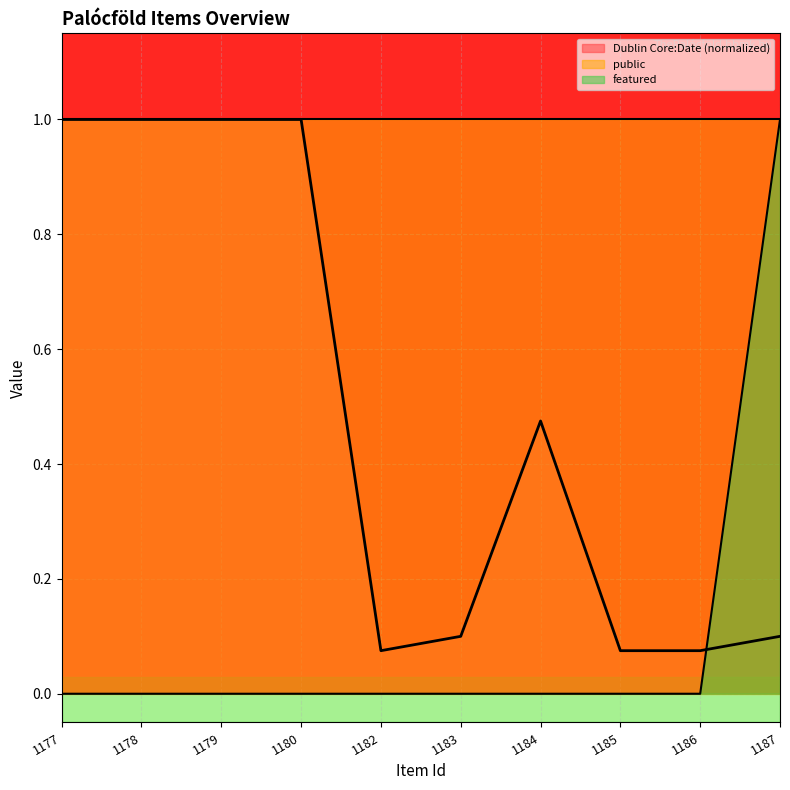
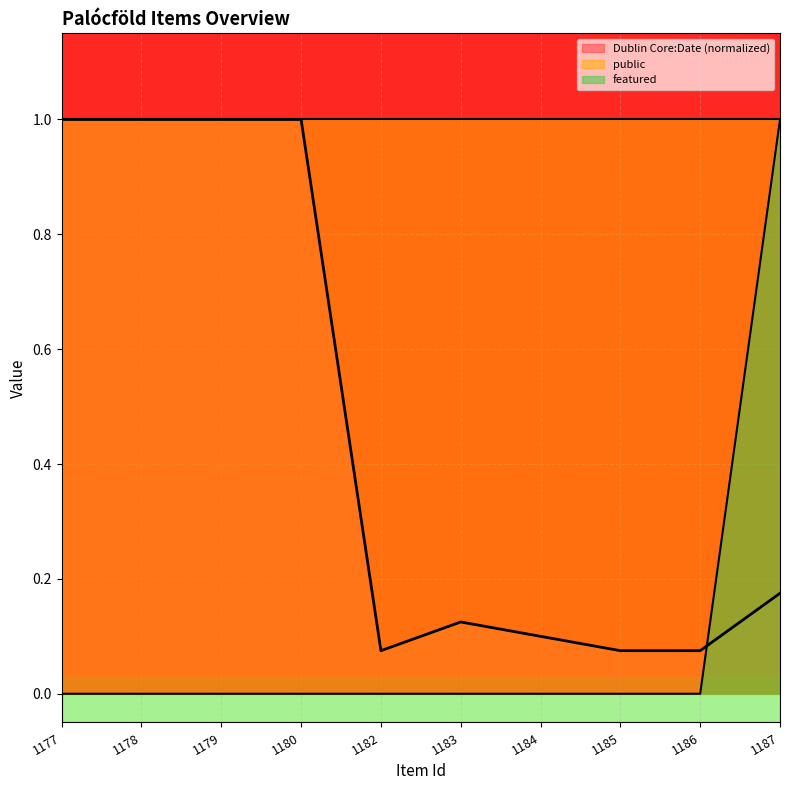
  {
    "Dublin Core:Date (normalized)": {
      "1182": 0.08,
-     "1183": 0.10,
-     "1184": 0.48,
+     "1183": 0.13,
+     "1184": 0.10,
      "1185": 0.08,
      "1186": 0.08,
-     "1187": 0.10
+     "1187": 0.18
    },
    "public": {
      "1182": 1.00,
      "1183": 1.00,
      "1184": 1.00,
      "1185": 1.00,
      "1186": 1.00
    },
    "featured": {
      "1177": 0.00,
      "1178": 0.00,
      "1179": 0.00,
      "1180": 0.00,
      "1182": 0.00,
      "1183": 0.00,
      "1184": 0.00,
      "1185": 0.00,
      "1186": 0.00
    }
  }
